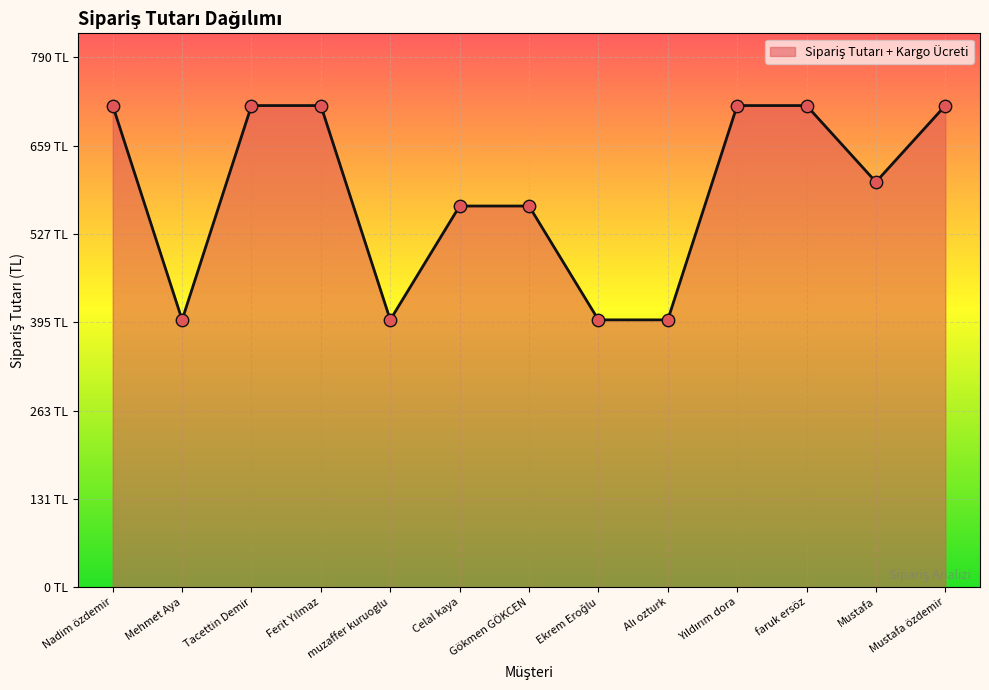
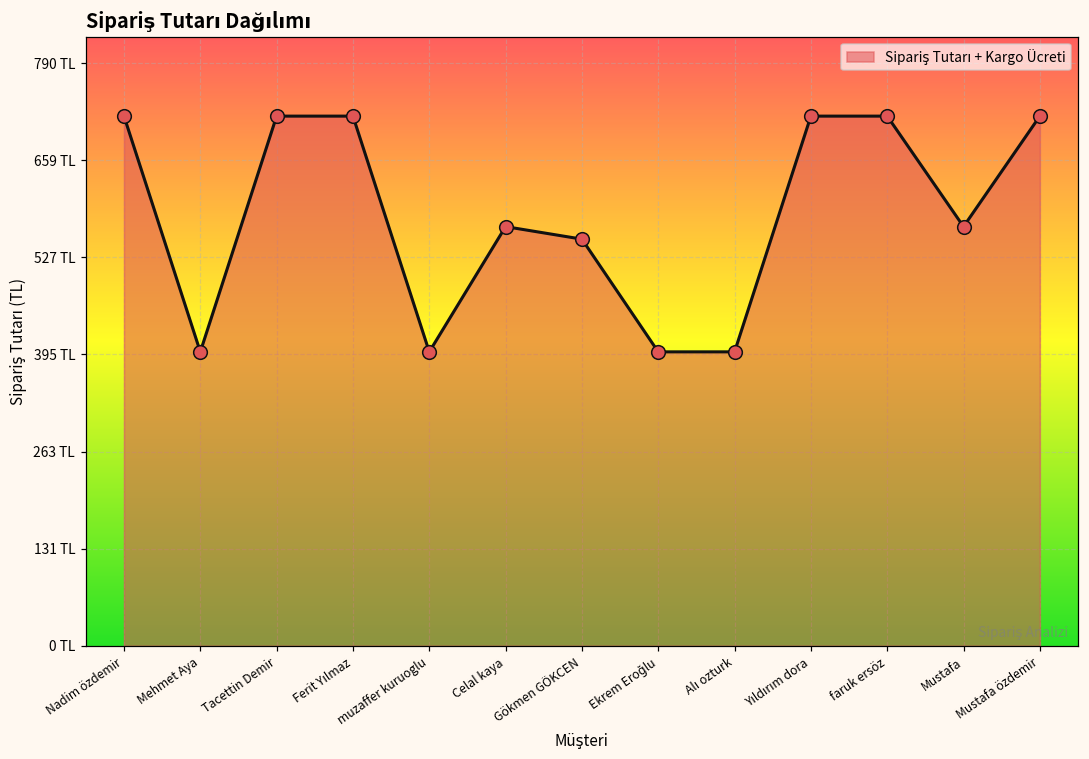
  {
    "Nadim özdemir": "720 TL",
    "Mehmet Aya": "400 TL",
    "Tacettin Demir": "720 TL",
    "Ferit Yılmaz": "720 TL",
    "muzaffer kuruoglu": "400 TL",
    "Celal kaya": "570 TL",
-   "Gökmen GÖKCEN": "570 TL",
+   "Gökmen GÖKCEN": "550 TL",
    "Ekrem Eroğlu": "400 TL",
    "Alı ozturk": "400 TL",
    "Yıldırım dora": "720 TL",
    "faruk ersöz": "720 TL",
-   "Mustafa": "600 TL",
+   "Mustafa": "570 TL",
    "Mustafa özdemir": "720 TL"
  }
